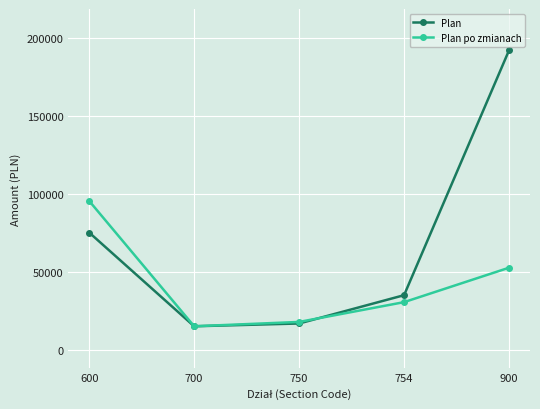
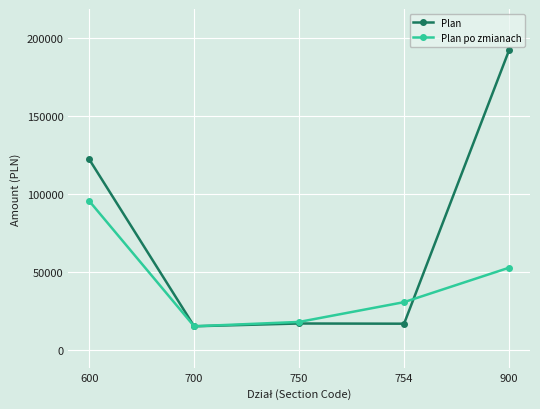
  {
    "Plan": {
-     "600": 75000,
-     "754": 35000,
+     "600": 122000,
+     "754": 17000,
      "900": 192000
    },
    "Plan po zmianach": {
      "600": 95000,
      "754": 31000,
      "900": 53000
    }
  }
